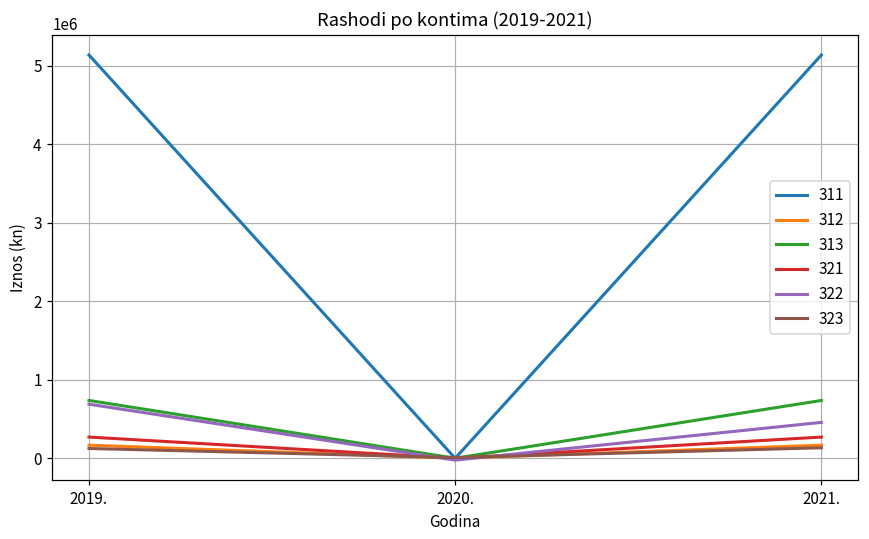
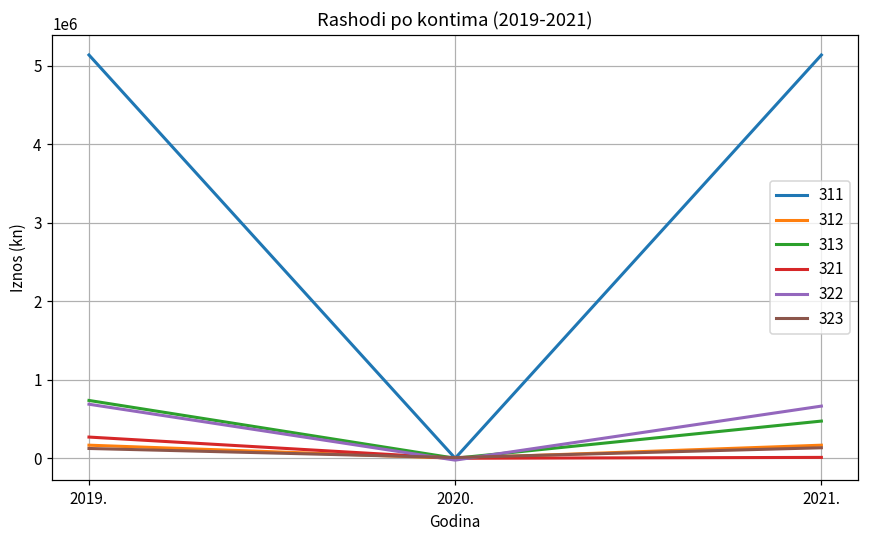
  {
    "311": {
      "2019.": 5100000,
      "2021.": 5100000
    },
    "312": {
      "2019.": 200000
    },
    "313": {
      "2019.": 700000,
-     "2021.": 700000
+     "2021.": 500000
    },
    "321": {
      "2019.": 300000,
-     "2021.": 300000
+     "2021.": 0
    },
    "322": {
      "2019.": 700000,
-     "2021.": 500000
+     "2021.": 700000
    },
    "323": {
      "2019.": 100000
    }
  }
